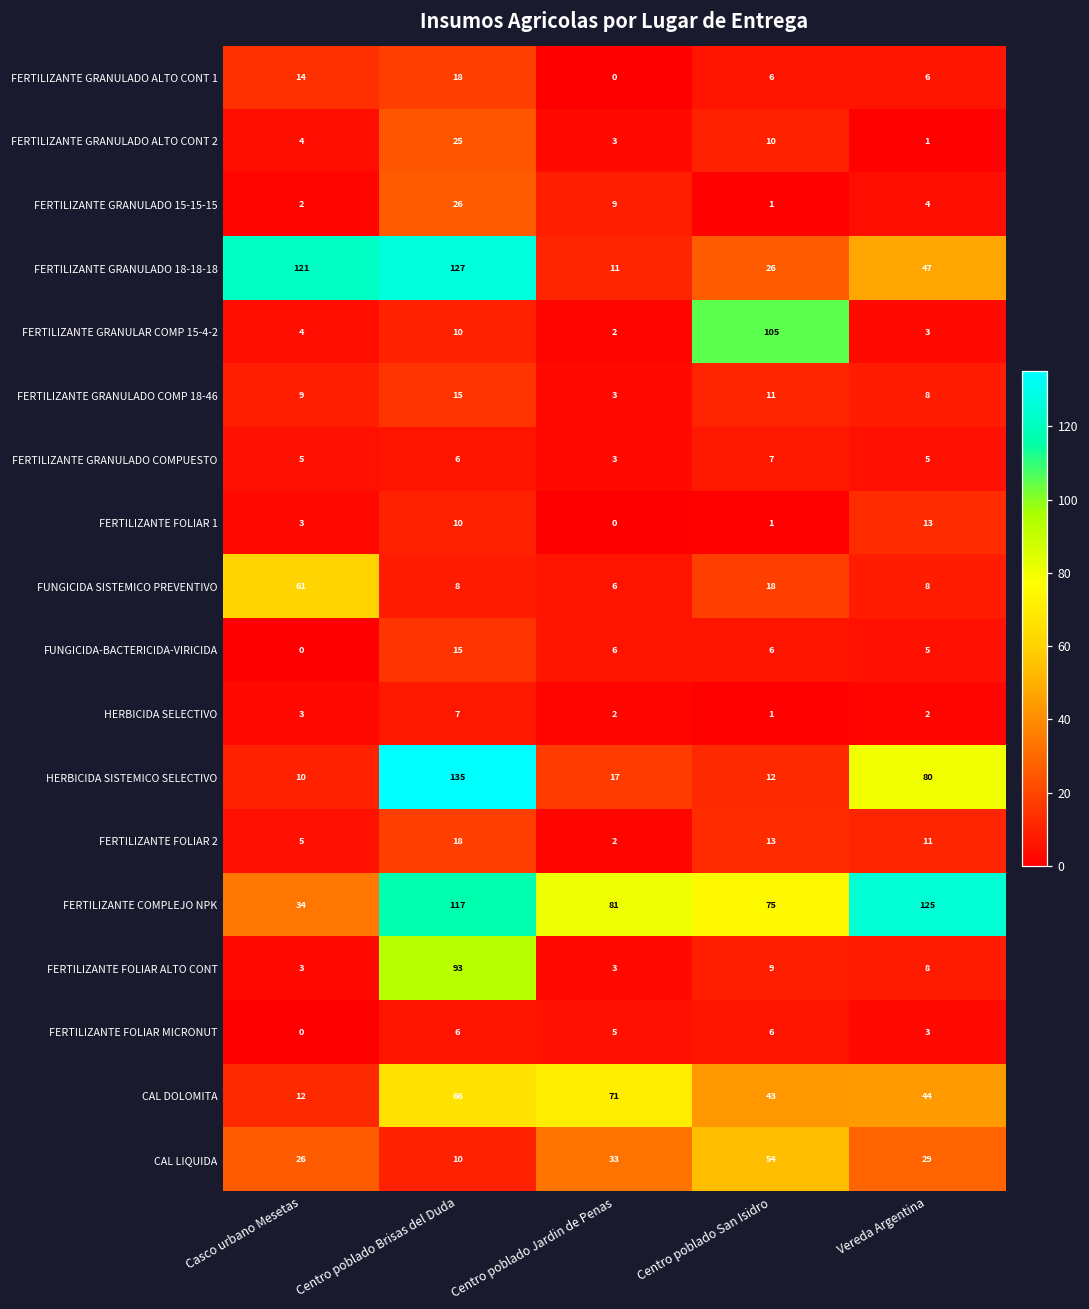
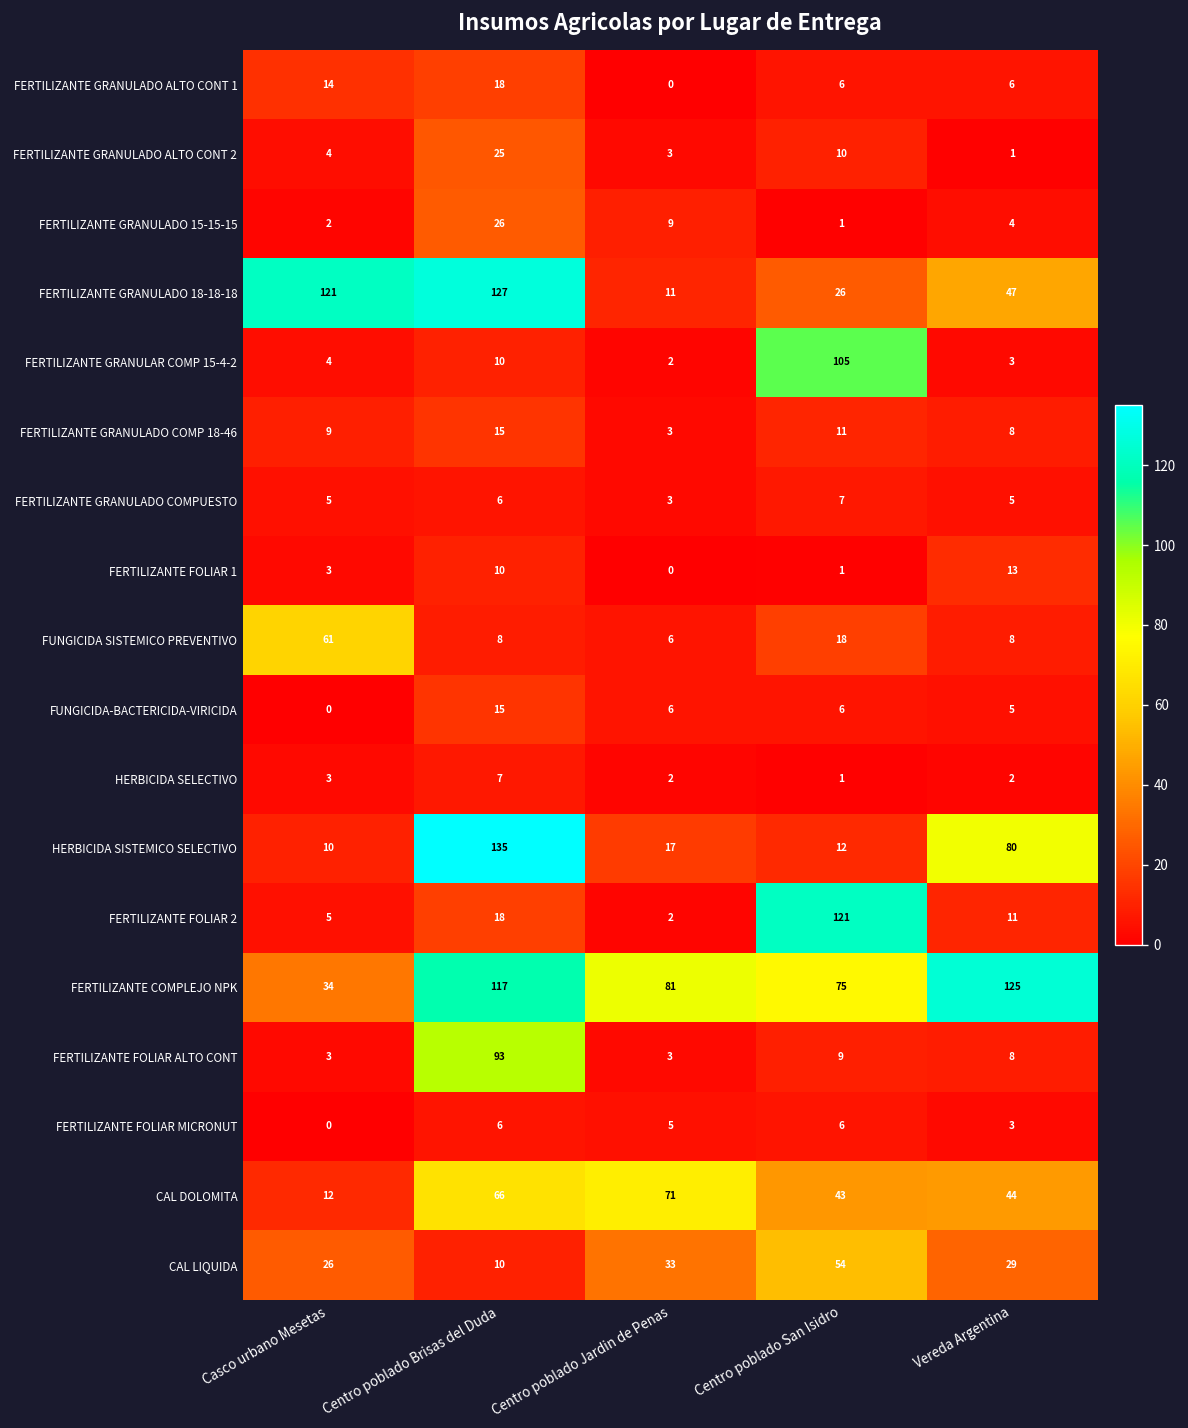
  {
    "FERTILIZANTE GRANULADO ALTO CONT 1": {
      "Casco urbano Mesetas": 14,
      "Centro poblado Brisas del Duda": 18,
      "Centro poblado Jardin de Penas": 0,
      "Centro poblado San Isidro": 6,
      "Vereda Argentina": 6
    },
    "FERTILIZANTE GRANULADO ALTO CONT 2": {
      "Casco urbano Mesetas": 4,
      "Centro poblado Brisas del Duda": 25,
      "Centro poblado Jardin de Penas": 3,
      "Centro poblado San Isidro": 10,
      "Vereda Argentina": 1
    },
    "FERTILIZANTE GRANULADO 15-15-15": {
      "Casco urbano Mesetas": 2,
      "Centro poblado Brisas del Duda": 26,
      "Centro poblado Jardin de Penas": 9,
      "Centro poblado San Isidro": 1,
      "Vereda Argentina": 4
    },
    "FERTILIZANTE GRANULADO 18-18-18": {
      "Casco urbano Mesetas": 121,
      "Centro poblado Brisas del Duda": 127,
      "Centro poblado Jardin de Penas": 11,
      "Centro poblado San Isidro": 26,
      "Vereda Argentina": 47
    },
    "FERTILIZANTE GRANULAR COMP 15-4-2": {
      "Casco urbano Mesetas": 4,
      "Centro poblado Brisas del Duda": 10,
      "Centro poblado Jardin de Penas": 2,
      "Centro poblado San Isidro": 105,
      "Vereda Argentina": 3
    },
    "FERTILIZANTE GRANULADO COMP 18-46": {
      "Casco urbano Mesetas": 9,
      "Centro poblado Brisas del Duda": 15,
      "Centro poblado Jardin de Penas": 3,
      "Centro poblado San Isidro": 11,
      "Vereda Argentina": 8
    },
    "FERTILIZANTE GRANULADO COMPUESTO": {
      "Casco urbano Mesetas": 5,
      "Centro poblado Brisas del Duda": 6,
      "Centro poblado Jardin de Penas": 3,
      "Centro poblado San Isidro": 7,
      "Vereda Argentina": 5
    },
    "FERTILIZANTE FOLIAR 1": {
      "Casco urbano Mesetas": 3,
      "Centro poblado Brisas del Duda": 10,
      "Centro poblado Jardin de Penas": 0,
      "Centro poblado San Isidro": 1,
      "Vereda Argentina": 13
    },
    "FUNGICIDA SISTEMICO PREVENTIVO": {
      "Casco urbano Mesetas": 61,
      "Centro poblado Brisas del Duda": 8,
      "Centro poblado Jardin de Penas": 6,
      "Centro poblado San Isidro": 18,
      "Vereda Argentina": 8
    },
    "FUNGICIDA-BACTERICIDA-VIRICIDA": {
      "Casco urbano Mesetas": 0,
      "Centro poblado Brisas del Duda": 15,
      "Centro poblado Jardin de Penas": 6,
      "Centro poblado San Isidro": 6,
      "Vereda Argentina": 5
    },
    "HERBICIDA SELECTIVO": {
      "Casco urbano Mesetas": 3,
      "Centro poblado Brisas del Duda": 7,
      "Centro poblado Jardin de Penas": 2,
      "Centro poblado San Isidro": 1,
      "Vereda Argentina": 2
    },
    "HERBICIDA SISTEMICO SELECTIVO": {
      "Casco urbano Mesetas": 10,
      "Centro poblado Brisas del Duda": 135,
      "Centro poblado Jardin de Penas": 17,
      "Centro poblado San Isidro": 12,
      "Vereda Argentina": 80
    },
    "FERTILIZANTE FOLIAR 2": {
      "Casco urbano Mesetas": 5,
      "Centro poblado Brisas del Duda": 18,
      "Centro poblado Jardin de Penas": 2,
-     "Centro poblado San Isidro": 13,
+     "Centro poblado San Isidro": 121,
      "Vereda Argentina": 11
    },
    "FERTILIZANTE COMPLEJO NPK": {
      "Casco urbano Mesetas": 34,
      "Centro poblado Brisas del Duda": 117,
      "Centro poblado Jardin de Penas": 81,
      "Centro poblado San Isidro": 75,
      "Vereda Argentina": 125
    },
    "FERTILIZANTE FOLIAR ALTO CONT": {
      "Casco urbano Mesetas": 3,
      "Centro poblado Brisas del Duda": 93,
      "Centro poblado Jardin de Penas": 3,
      "Centro poblado San Isidro": 9,
      "Vereda Argentina": 8
    },
    "FERTILIZANTE FOLIAR MICRONUT": {
      "Casco urbano Mesetas": 0,
      "Centro poblado Brisas del Duda": 6,
      "Centro poblado Jardin de Penas": 5,
      "Centro poblado San Isidro": 6,
      "Vereda Argentina": 3
    },
    "CAL DOLOMITA": {
      "Casco urbano Mesetas": 12,
      "Centro poblado Brisas del Duda": 66,
      "Centro poblado Jardin de Penas": 71,
      "Centro poblado San Isidro": 43,
      "Vereda Argentina": 44
    },
    "CAL LIQUIDA": {
      "Casco urbano Mesetas": 26,
      "Centro poblado Brisas del Duda": 10,
      "Centro poblado Jardin de Penas": 33,
      "Centro poblado San Isidro": 54,
      "Vereda Argentina": 29
    }
  }
